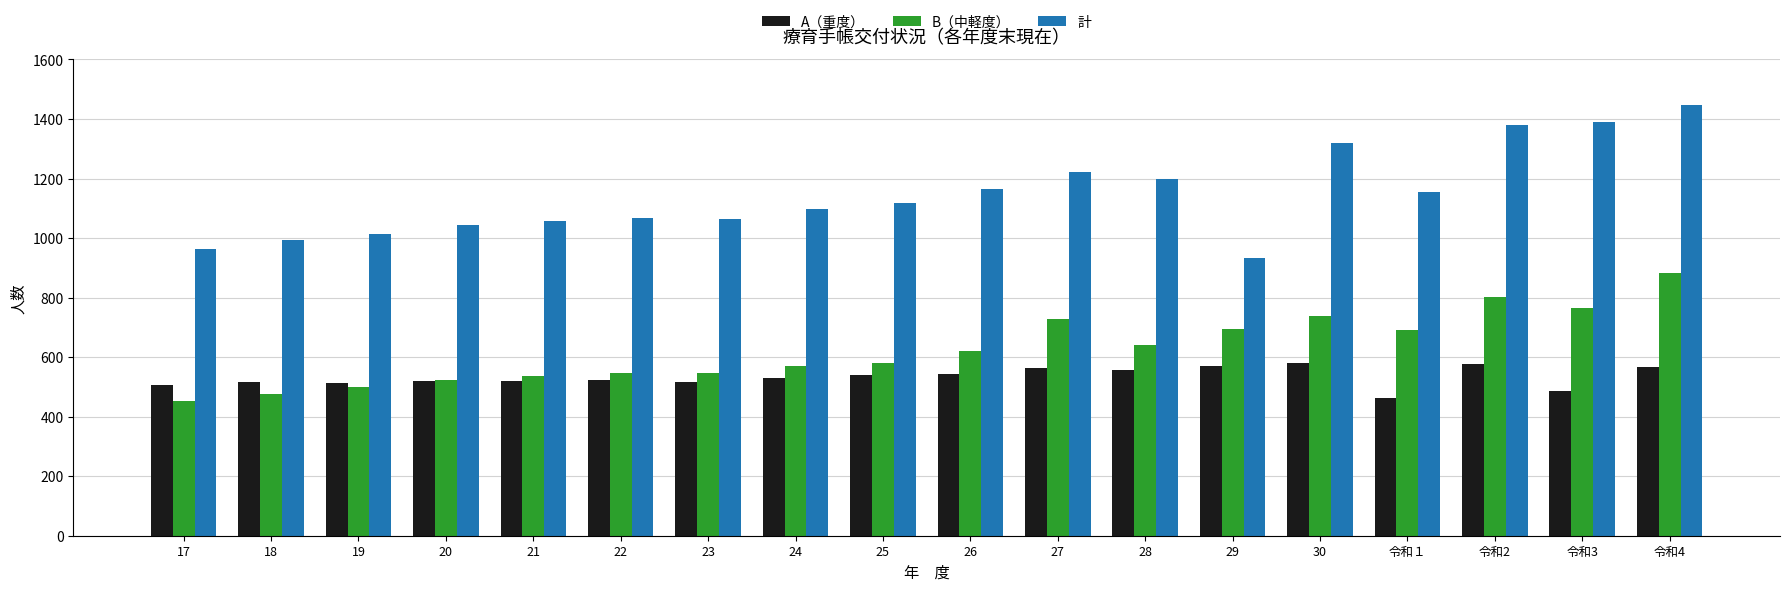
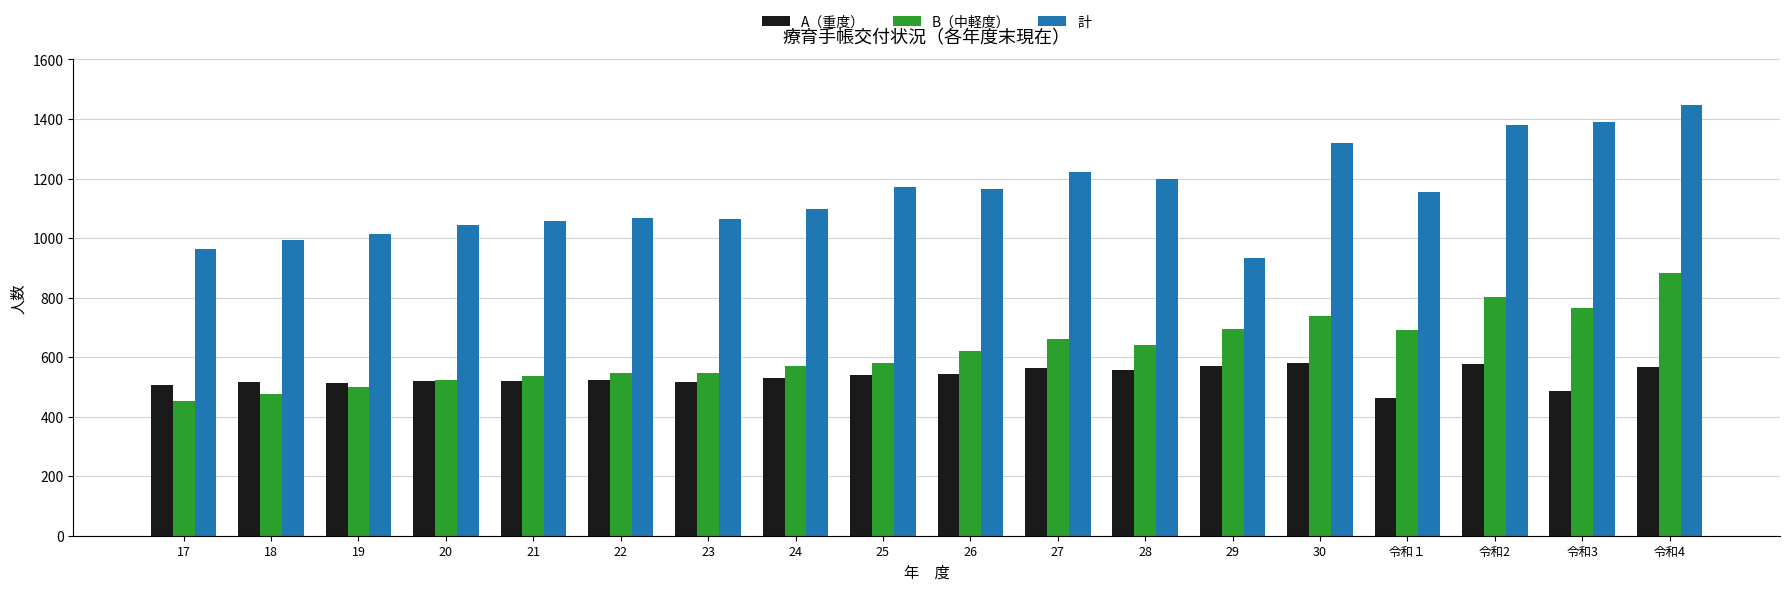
  {
    "A（重度）": {
      "17": 510,
      "18": 520,
      "19": 510,
      "20": 520,
      "21": 520,
      "22": 520,
      "23": 520,
      "24": 530,
      "25": 540,
      "26": 540,
      "27": 560,
      "28": 560,
      "29": 570,
      "30": 580,
      "令和１": 460,
      "令和2": 580,
      "令和3": 490,
      "令和4": 570
    },
    "B（中軽度）": {
      "17": 450,
      "18": 480,
      "19": 500,
      "20": 520,
      "21": 540,
      "22": 550,
      "23": 550,
      "24": 570,
      "25": 580,
      "26": 620,
-     "27": 730,
+     "27": 660,
      "28": 640,
      "29": 690,
      "30": 740,
      "令和１": 690,
      "令和2": 800,
      "令和3": 770,
      "令和4": 880
    },
    "計": {
      "17": 960,
      "18": 990,
      "19": 1010,
      "20": 1040,
      "21": 1060,
      "22": 1070,
      "23": 1070,
      "24": 1100,
-     "25": 1120,
+     "25": 1170,
      "26": 1170,
      "27": 1220,
      "28": 1200,
      "29": 930,
      "30": 1320,
      "令和１": 1160,
      "令和2": 1380,
      "令和3": 1390,
      "令和4": 1450
    }
  }
